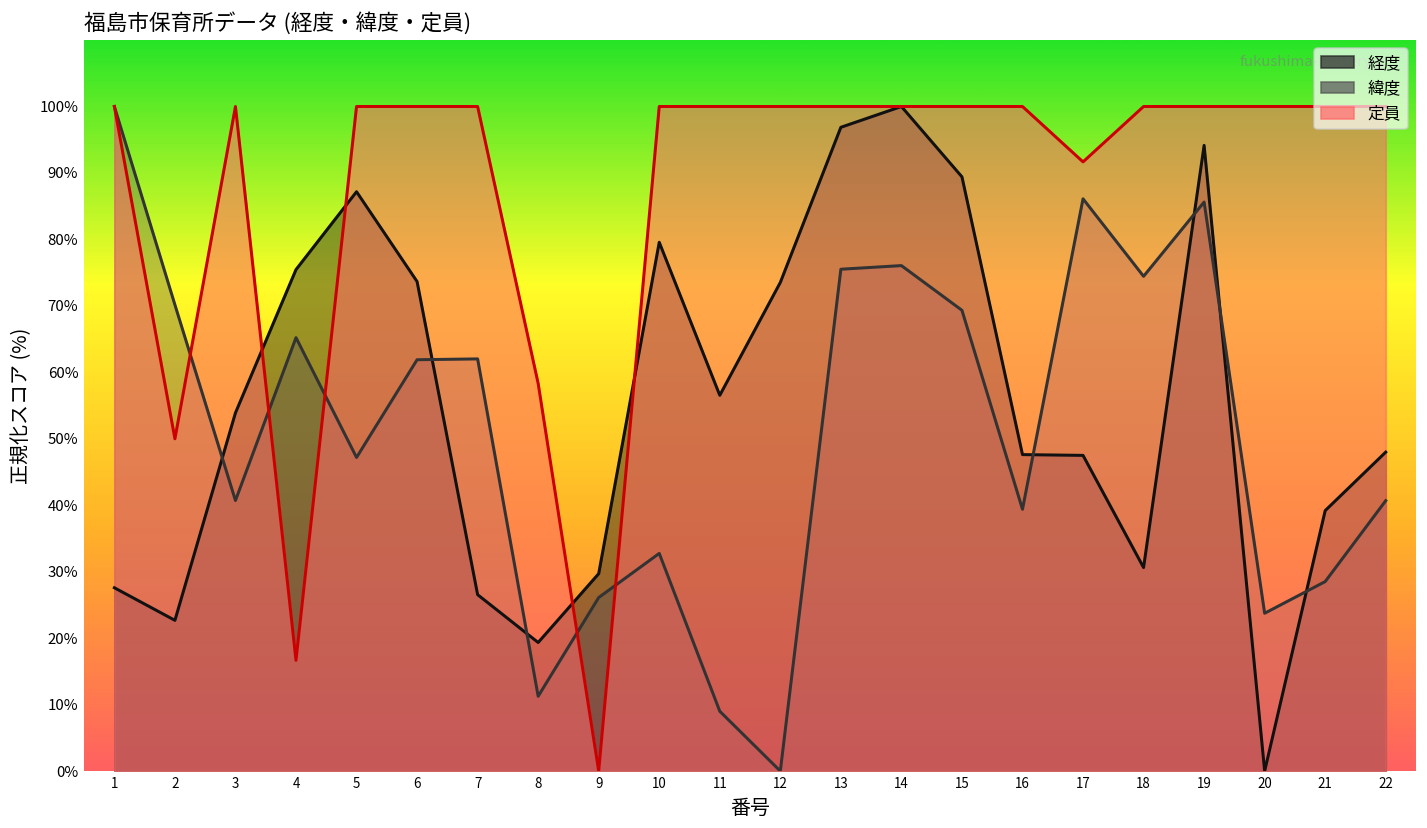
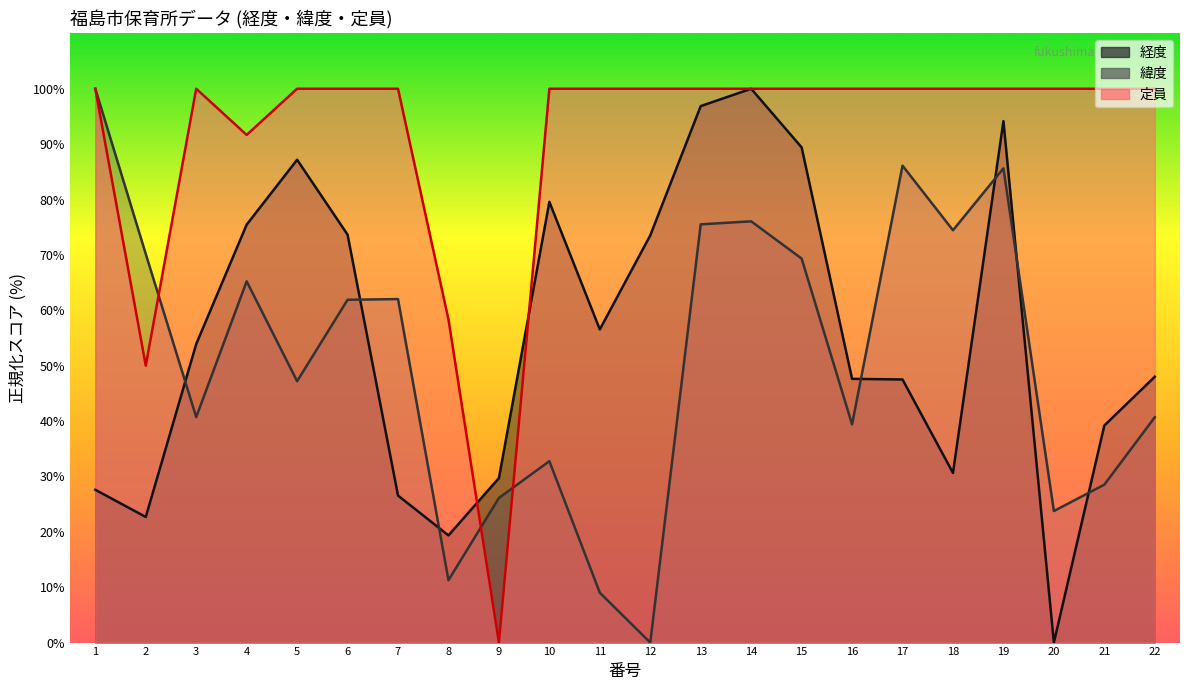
  {
    "定員": {
      "2": "50%",
      "3": "100%",
-     "4": "17%",
+     "4": "92%",
      "5": "100%",
      "6": "100%",
      "7": "100%",
      "8": "58%",
      "9": "0%",
      "10": "100%",
      "11": "100%",
      "12": "100%",
      "13": "100%",
      "15": "100%",
      "16": "100%",
-     "17": "92%",
+     "17": "100%",
      "18": "100%",
      "19": "100%",
      "20": "100%"
    }
  }
